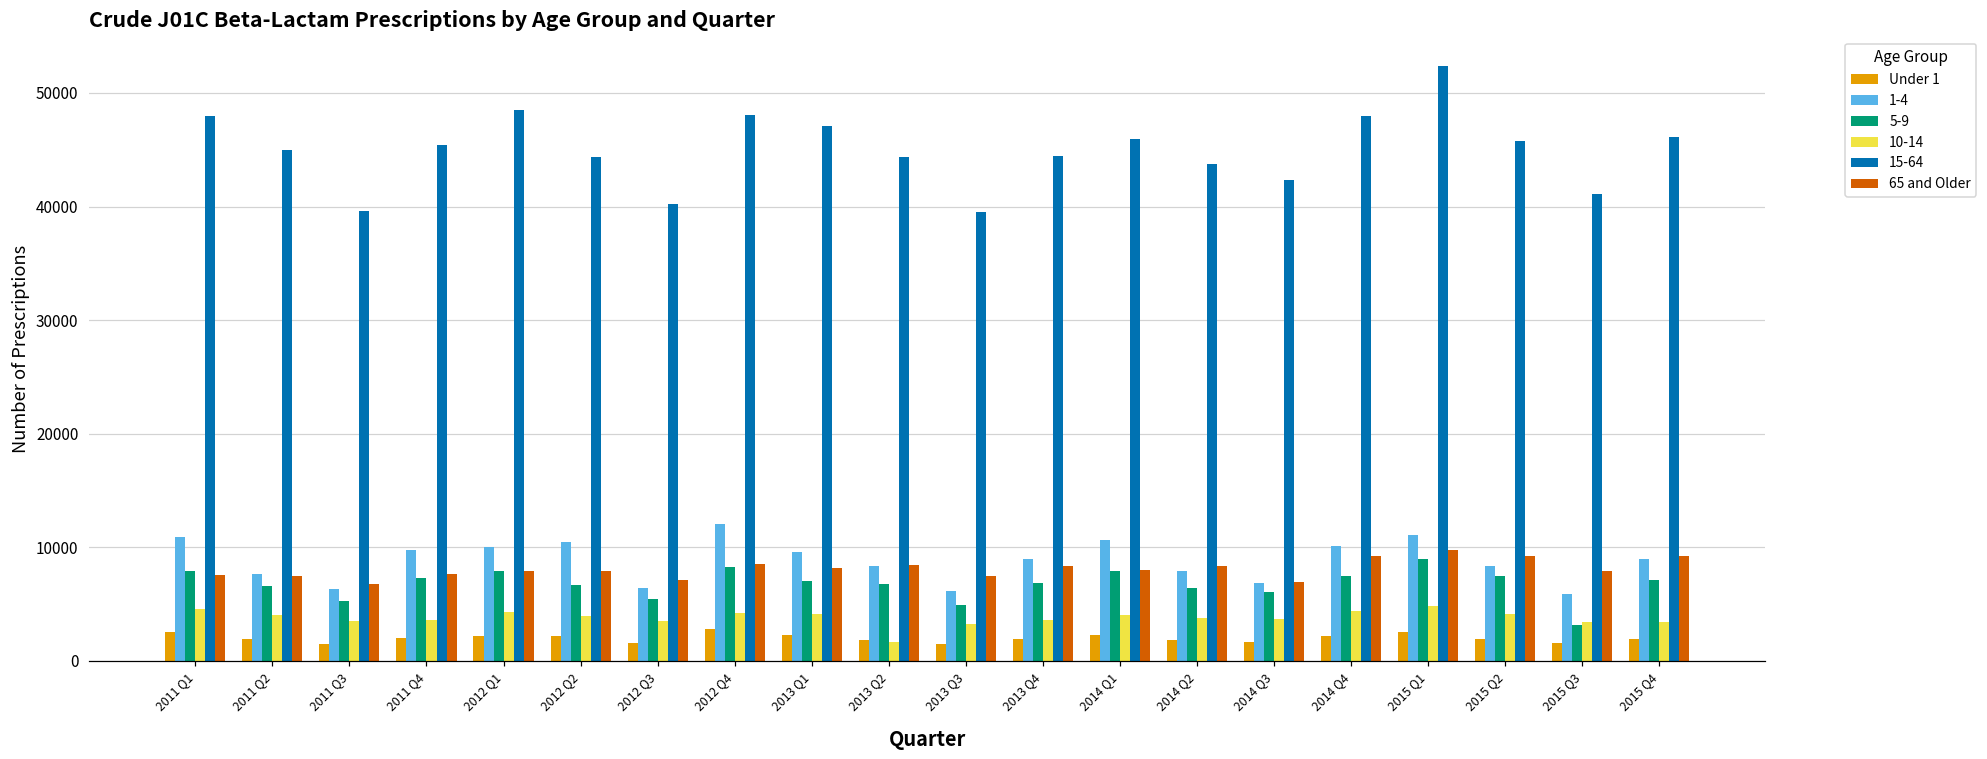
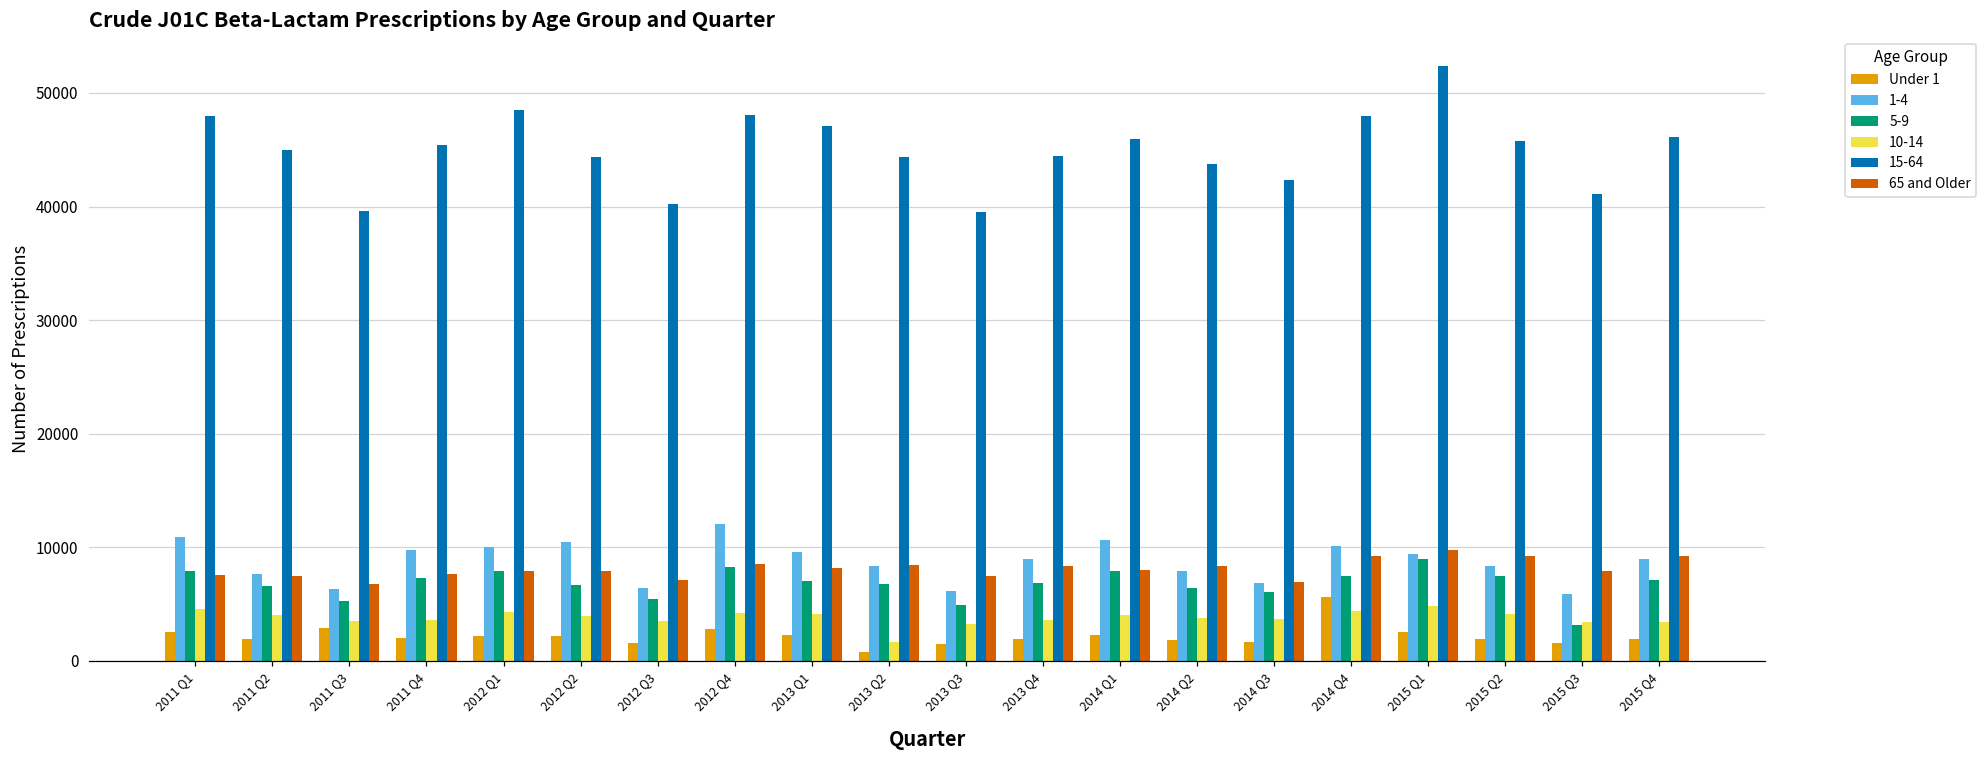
  {
    "Under 1": {
      "2011 Q1": 2600,
      "2011 Q2": 1900,
-     "2011 Q3": 1500,
+     "2011 Q3": 2900,
      "2011 Q4": 2000,
      "2012 Q1": 2200,
      "2012 Q2": 2200,
      "2012 Q3": 1600,
      "2012 Q4": 2800,
      "2013 Q1": 2300,
-     "2013 Q2": 1900,
+     "2013 Q2": 800,
      "2013 Q3": 1500,
      "2013 Q4": 2000,
      "2014 Q1": 2300,
      "2014 Q2": 1900,
      "2014 Q3": 1700,
-     "2014 Q4": 2200,
+     "2014 Q4": 5600,
      "2015 Q1": 2600,
      "2015 Q2": 2000,
      "2015 Q3": 1600,
      "2015 Q4": 1900
    },
    "1-4": {
      "2011 Q1": 11000,
      "2011 Q2": 7700,
      "2011 Q3": 6300,
      "2011 Q4": 9800,
      "2012 Q1": 10000,
      "2012 Q2": 10400,
      "2012 Q3": 6500,
      "2012 Q4": 12000,
      "2013 Q1": 9600,
      "2013 Q2": 8400,
      "2013 Q3": 6200,
      "2013 Q4": 9000,
      "2014 Q1": 10600,
      "2014 Q2": 7900,
      "2014 Q3": 6800,
      "2014 Q4": 10100,
-     "2015 Q1": 11100,
+     "2015 Q1": 9400,
      "2015 Q2": 8300,
      "2015 Q3": 5900,
      "2015 Q4": 9000
    },
    "5-9": {
      "2011 Q1": 8000,
      "2011 Q2": 6600,
      "2011 Q3": 5200,
      "2011 Q4": 7300,
      "2012 Q1": 8000,
      "2012 Q2": 6700,
      "2012 Q3": 5500,
      "2012 Q4": 8300,
      "2013 Q1": 7000,
      "2013 Q2": 6800,
      "2013 Q3": 4900,
      "2013 Q4": 6900,
      "2014 Q1": 7900,
      "2014 Q2": 6400,
      "2014 Q3": 6000,
      "2014 Q4": 7400,
      "2015 Q1": 9000,
      "2015 Q2": 7500,
      "2015 Q3": 3200,
      "2015 Q4": 7100
    },
    "10-14": {
      "2011 Q1": 4600,
      "2011 Q2": 4000,
      "2011 Q3": 3600,
      "2011 Q4": 3600,
      "2012 Q1": 4300,
      "2012 Q2": 3900,
      "2012 Q3": 3500,
      "2012 Q4": 4200,
      "2013 Q1": 4100,
      "2013 Q2": 1700,
      "2013 Q3": 3200,
      "2013 Q4": 3600,
      "2014 Q1": 4000,
      "2014 Q2": 3700,
      "2014 Q3": 3700,
      "2014 Q4": 4400,
      "2015 Q1": 4900,
      "2015 Q2": 4100,
      "2015 Q3": 3400,
      "2015 Q4": 3400
    },
    "15-64": {
      "2011 Q1": 48000,
      "2011 Q2": 45000,
      "2011 Q3": 39600,
      "2011 Q4": 45400,
      "2012 Q1": 48500,
      "2012 Q2": 44400,
      "2012 Q3": 40200,
      "2012 Q4": 48000,
      "2013 Q1": 47100,
      "2013 Q2": 44400,
      "2013 Q3": 39500,
      "2013 Q4": 44500,
      "2014 Q1": 46000,
      "2014 Q2": 43700,
      "2014 Q3": 42300,
      "2014 Q4": 48000,
      "2015 Q1": 52300,
      "2015 Q2": 45800,
      "2015 Q3": 41100,
      "2015 Q4": 46100
    },
    "65 and Older": {
      "2011 Q1": 7600,
      "2011 Q2": 7400,
      "2011 Q3": 6800,
      "2011 Q4": 7600,
      "2012 Q1": 7900,
      "2012 Q2": 7900,
      "2012 Q3": 7200,
      "2012 Q4": 8500,
      "2013 Q1": 8200,
      "2013 Q2": 8400,
      "2013 Q3": 7500,
      "2013 Q4": 8300,
      "2014 Q1": 8000,
      "2014 Q2": 8400,
      "2014 Q3": 6900,
      "2014 Q4": 9200,
      "2015 Q1": 9800,
      "2015 Q2": 9300,
      "2015 Q3": 8000,
      "2015 Q4": 9200
    }
  }
